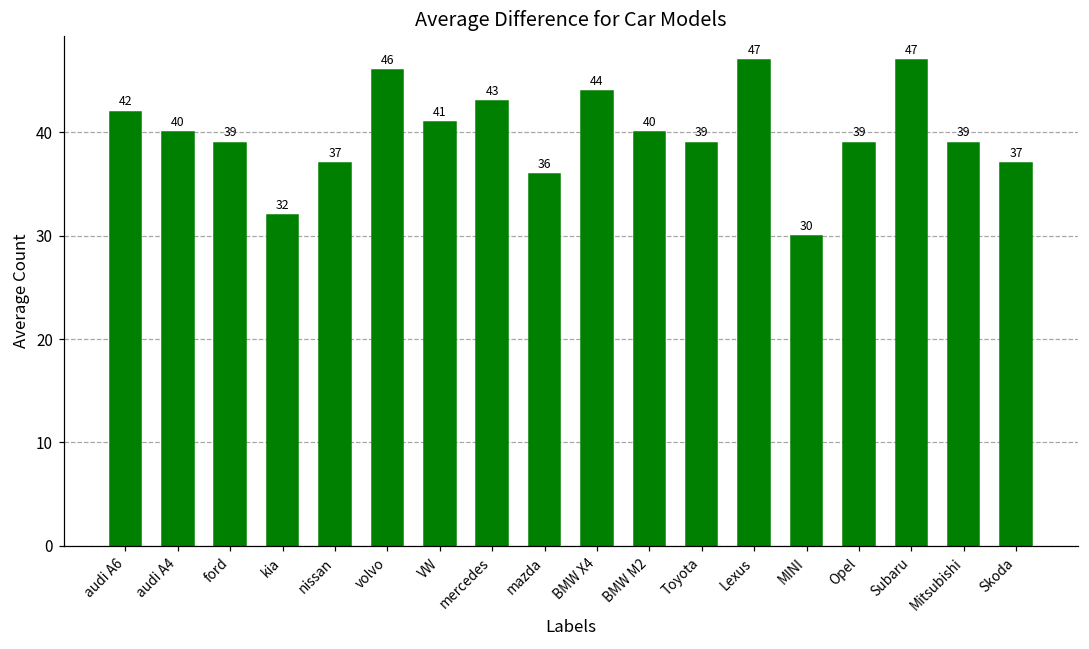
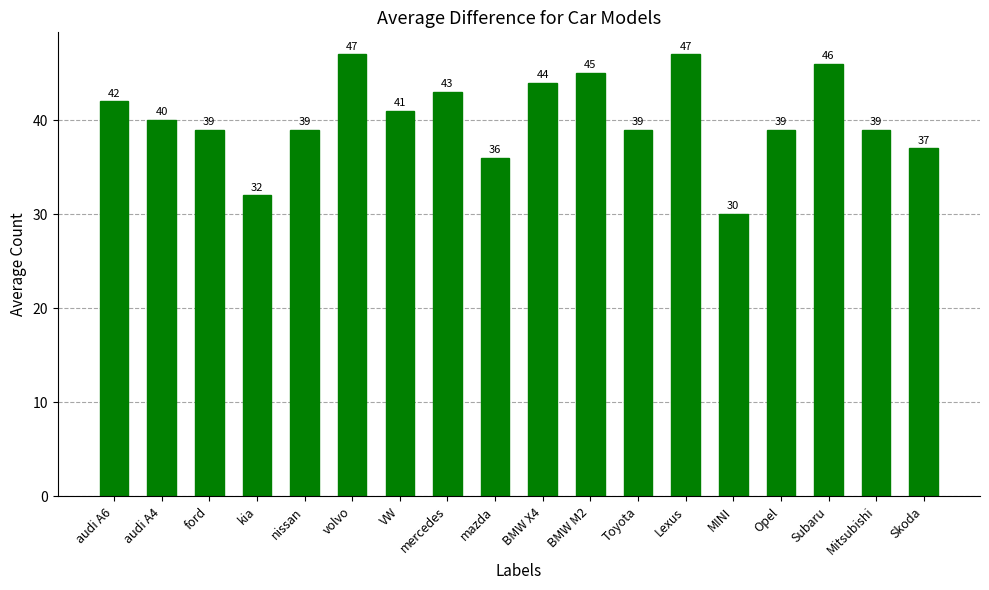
  {
    "audi A6": 42,
    "audi A4": 40,
    "ford": 39,
    "kia": 32,
-   "nissan": 37,
-   "volvo": 46,
+   "nissan": 39,
+   "volvo": 47,
    "VW": 41,
    "mercedes": 43,
    "mazda": 36,
    "BMW X4": 44,
-   "BMW M2": 40,
+   "BMW M2": 45,
    "Toyota": 39,
    "Lexus": 47,
    "MINI": 30,
    "Opel": 39,
-   "Subaru": 47,
+   "Subaru": 46,
    "Mitsubishi": 39,
    "Skoda": 37
  }
